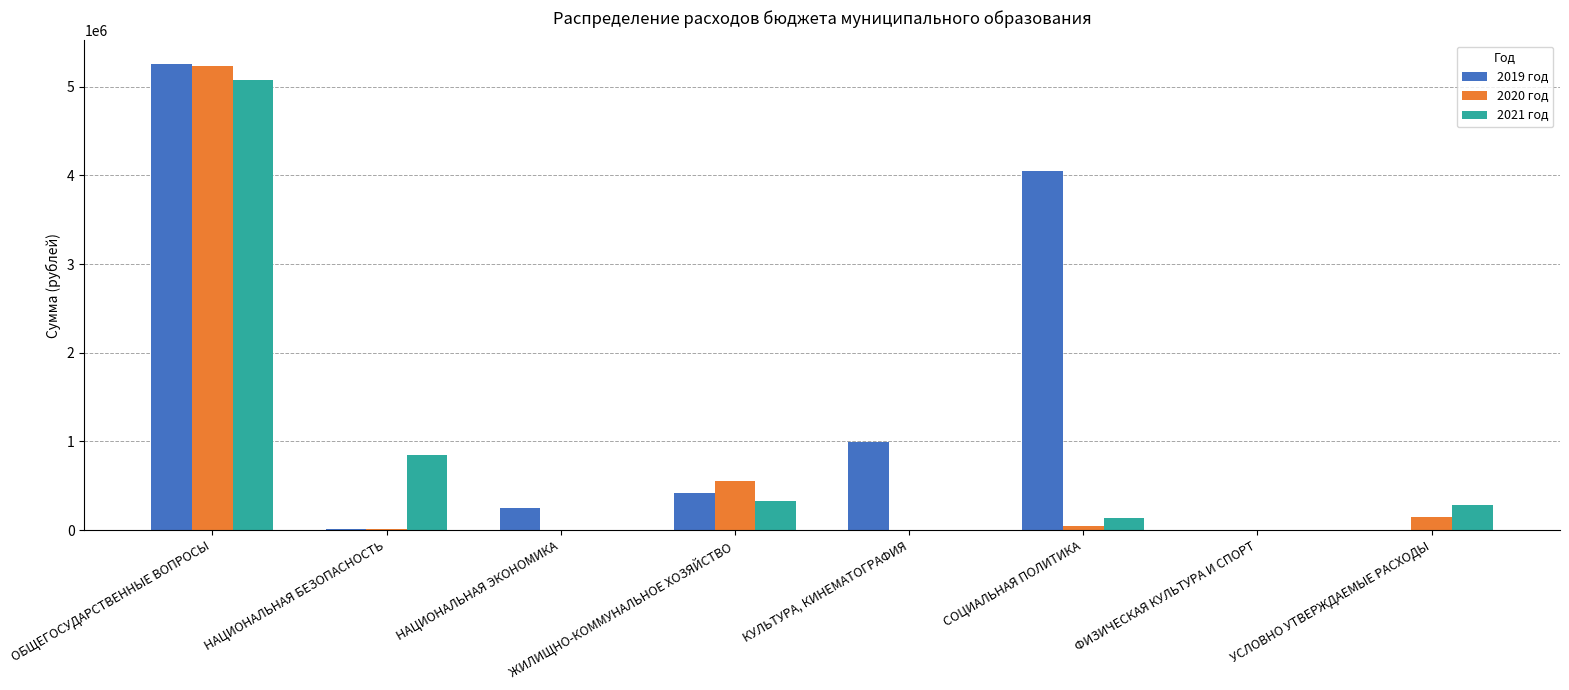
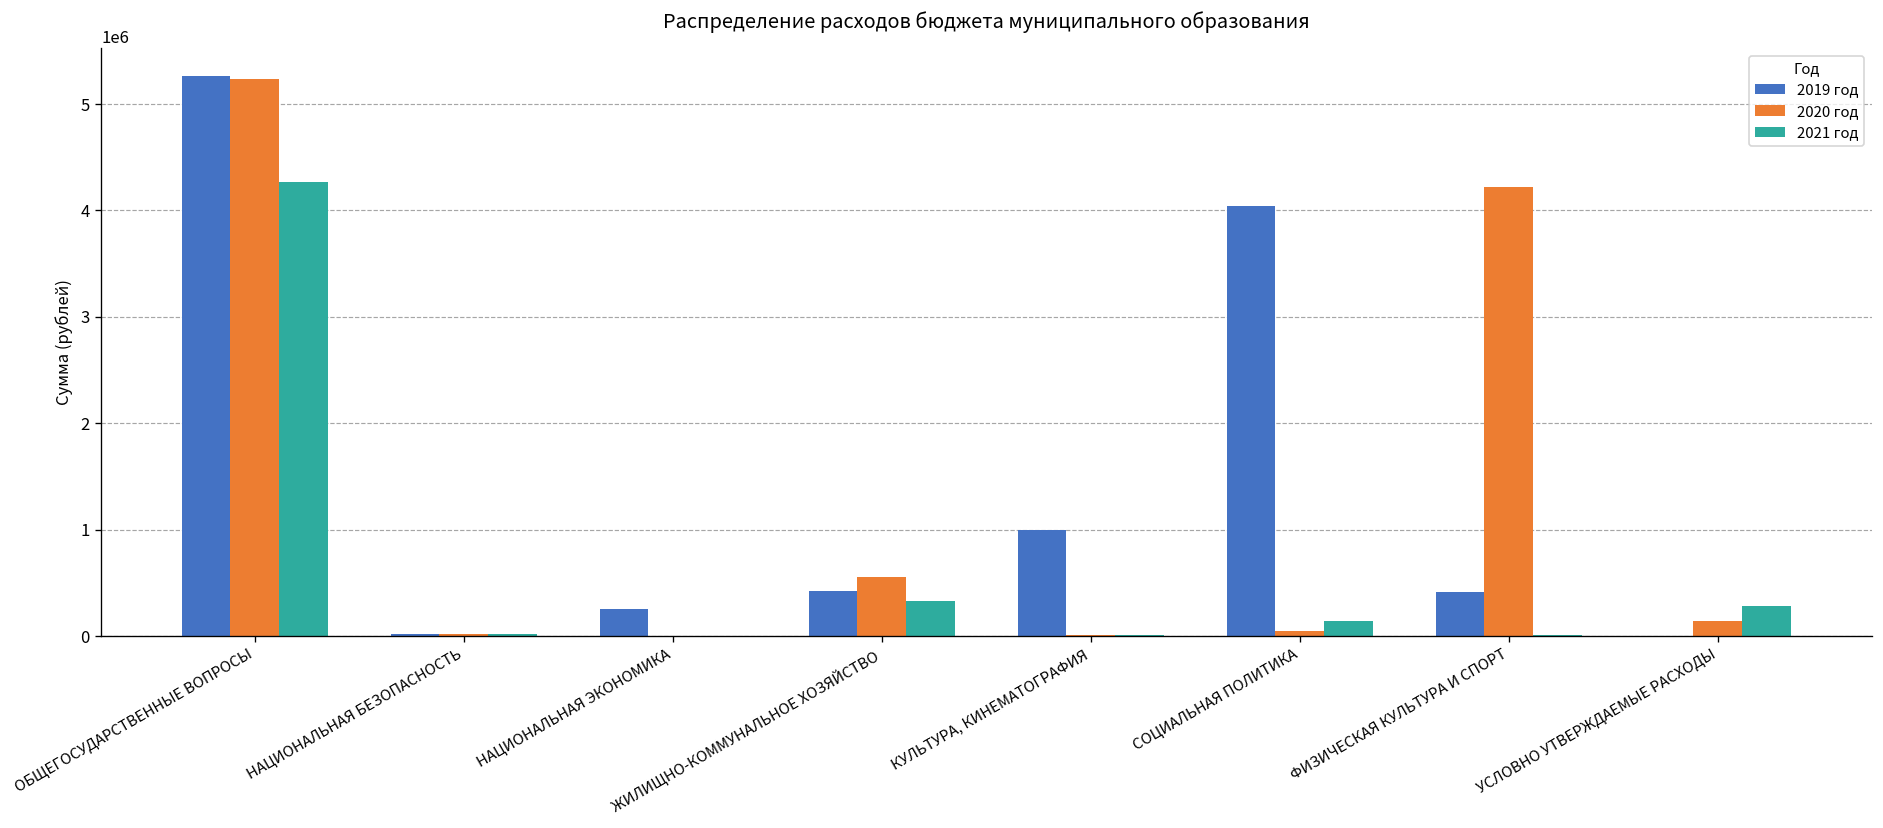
  {
    "2019 год": {
      "ОБЩЕГОСУДАРСТВЕННЫЕ ВОПРОСЫ": 5300000,
      "НАЦИОНАЛЬНАЯ ЭКОНОМИКА": 300000,
      "ЖИЛИЩНО-КОММУНАЛЬНОЕ ХОЗЯЙСТВО": 400000,
      "КУЛЬТУРА, КИНЕМАТОГРАФИЯ": 1000000,
      "СОЦИАЛЬНАЯ ПОЛИТИКА": 4000000,
-     "ФИЗИЧЕСКАЯ КУЛЬТУРА И СПОРТ": 0,
+     "ФИЗИЧЕСКАЯ КУЛЬТУРА И СПОРТ": 400000,
      "УСЛОВНО УТВЕРЖДАЕМЫЕ РАСХОДЫ": 0
    },
    "2020 год": {
      "ОБЩЕГОСУДАРСТВЕННЫЕ ВОПРОСЫ": 5200000,
      "НАЦИОНАЛЬНАЯ ЭКОНОМИКА": 0,
      "ЖИЛИЩНО-КОММУНАЛЬНОЕ ХОЗЯЙСТВО": 600000,
      "СОЦИАЛЬНАЯ ПОЛИТИКА": 0,
-     "ФИЗИЧЕСКАЯ КУЛЬТУРА И СПОРТ": 0,
+     "ФИЗИЧЕСКАЯ КУЛЬТУРА И СПОРТ": 4200000,
      "УСЛОВНО УТВЕРЖДАЕМЫЕ РАСХОДЫ": 100000
    },
    "2021 год": {
-     "ОБЩЕГОСУДАРСТВЕННЫЕ ВОПРОСЫ": 5100000,
-     "НАЦИОНАЛЬНАЯ БЕЗОПАСНОСТЬ": 800000,
+     "ОБЩЕГОСУДАРСТВЕННЫЕ ВОПРОСЫ": 4300000,
+     "НАЦИОНАЛЬНАЯ БЕЗОПАСНОСТЬ": 0,
      "НАЦИОНАЛЬНАЯ ЭКОНОМИКА": 0,
      "ЖИЛИЩНО-КОММУНАЛЬНОЕ ХОЗЯЙСТВО": 300000,
      "СОЦИАЛЬНАЯ ПОЛИТИКА": 100000,
      "УСЛОВНО УТВЕРЖДАЕМЫЕ РАСХОДЫ": 300000
    }
  }
